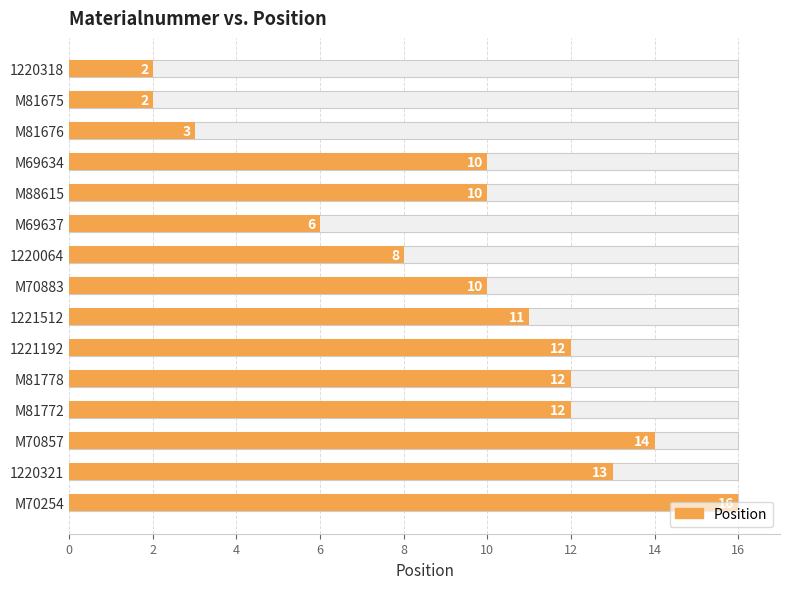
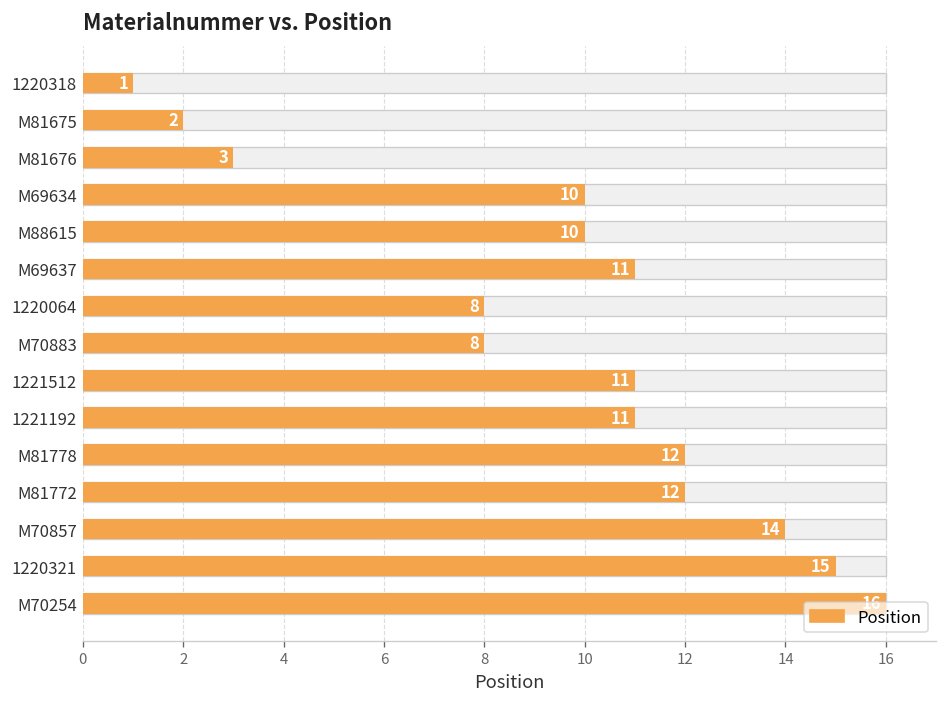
  {
    "Position": {
-     "1220318": 2,
-     "M69637": 6,
-     "M70883": 10,
-     "1221192": 12,
-     "1220321": 13
+     "1220318": 1,
+     "M69637": 11,
+     "M70883": 8,
+     "1221192": 11,
+     "1220321": 15
    }
  }
